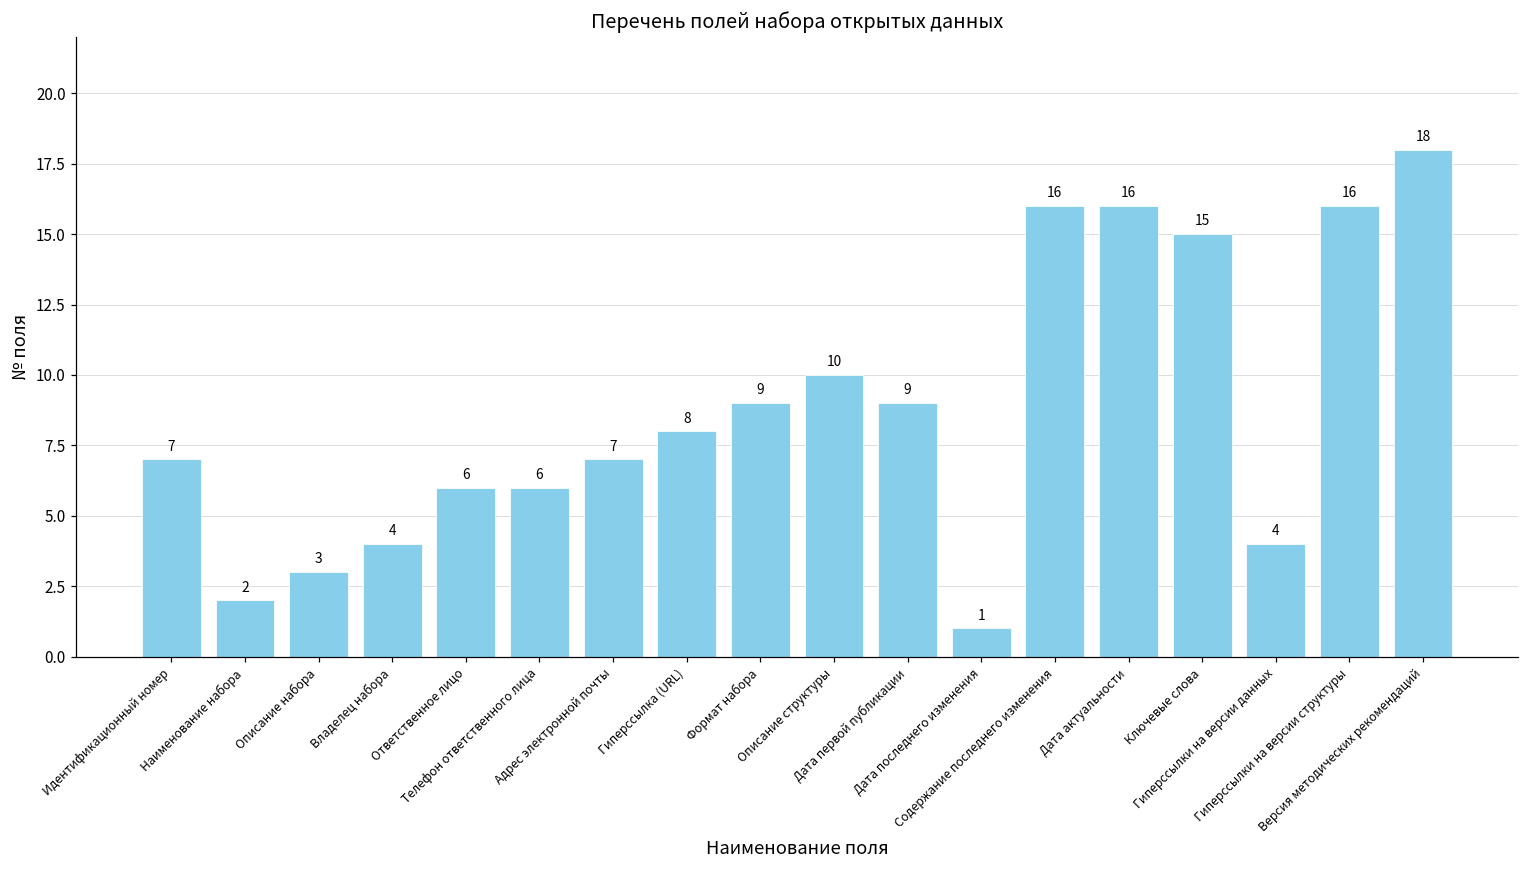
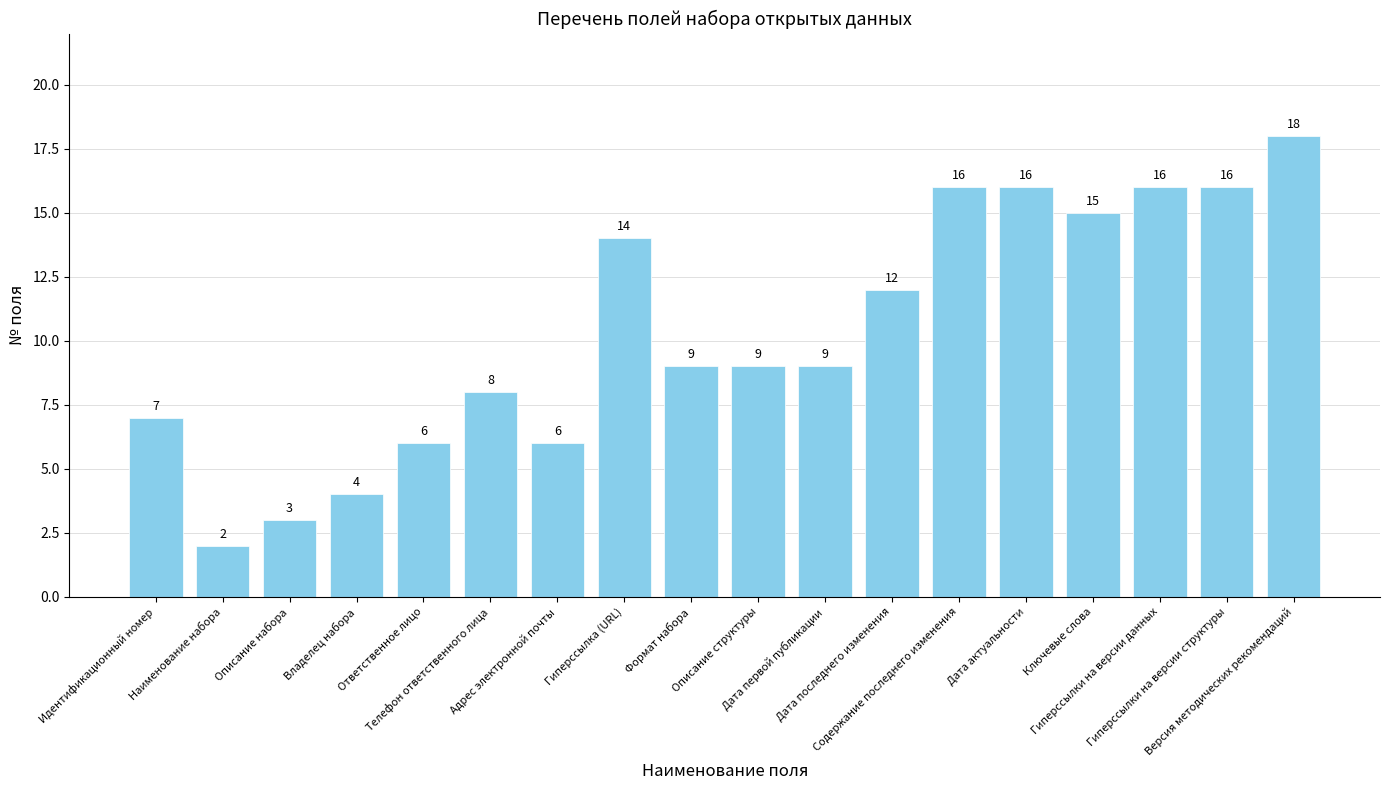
  {
    "Идентификационный номер": 7,
    "Наименование набора": 2,
    "Описание набора": 3,
    "Владелец набора": 4,
    "Ответственное лицо": 6,
-   "Телефон ответственного лица": 6,
-   "Адрес электронной почты": 7,
-   "Гиперссылка (URL)": 8,
+   "Телефон ответственного лица": 8,
+   "Адрес электронной почты": 6,
+   "Гиперссылка (URL)": 14,
    "Формат набора": 9,
-   "Описание структуры": 10,
+   "Описание структуры": 9,
    "Дата первой публикации": 9,
-   "Дата последнего изменения": 1,
+   "Дата последнего изменения": 12,
    "Содержание последнего изменения": 16,
    "Дата актуальности": 16,
    "Ключевые слова": 15,
-   "Гиперссылки на версии данных": 4,
+   "Гиперссылки на версии данных": 16,
    "Гиперссылки на версии структуры": 16,
    "Версия методических рекомендаций": 18
  }
